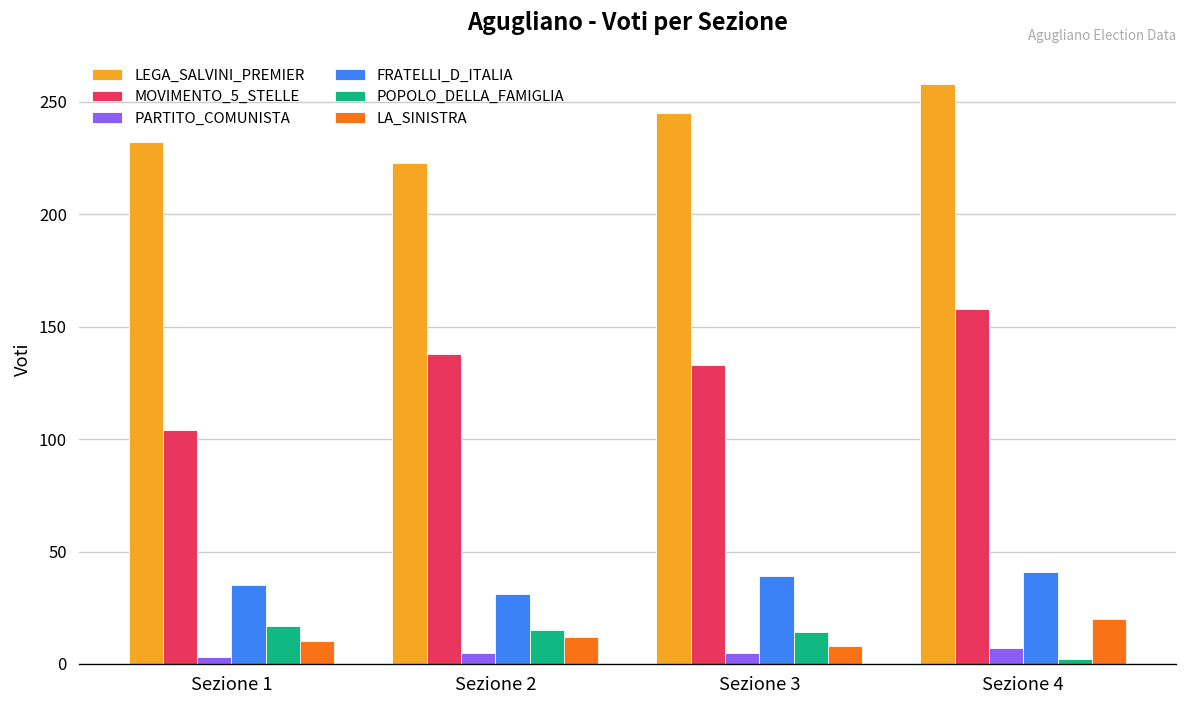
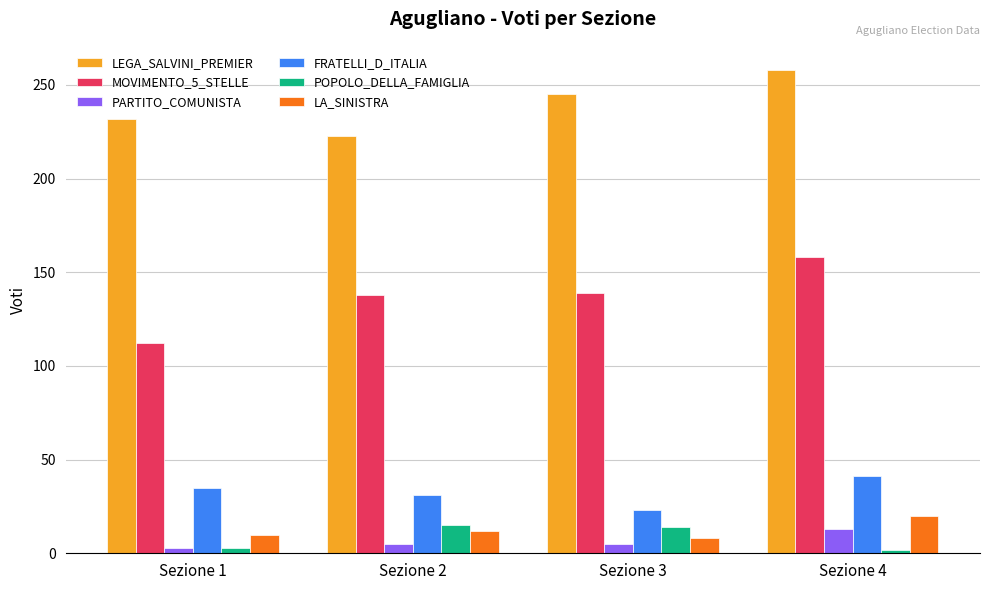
  {
    "MOVIMENTO_5_STELLE": {
-     "Sezione 1": 104,
+     "Sezione 1": 112,
      "Sezione 2": 138,
-     "Sezione 3": 133,
+     "Sezione 3": 139,
      "Sezione 4": 158
    },
    "PARTITO_COMUNISTA": {
      "Sezione 1": 3,
      "Sezione 2": 5,
      "Sezione 3": 5,
-     "Sezione 4": 7
+     "Sezione 4": 13
    },
    "FRATELLI_D_ITALIA": {
      "Sezione 1": 35,
      "Sezione 2": 31,
-     "Sezione 3": 39,
+     "Sezione 3": 23,
      "Sezione 4": 41
    },
    "POPOLO_DELLA_FAMIGLIA": {
-     "Sezione 1": 17,
+     "Sezione 1": 3,
      "Sezione 2": 15,
      "Sezione 3": 14,
      "Sezione 4": 2
    }
  }
